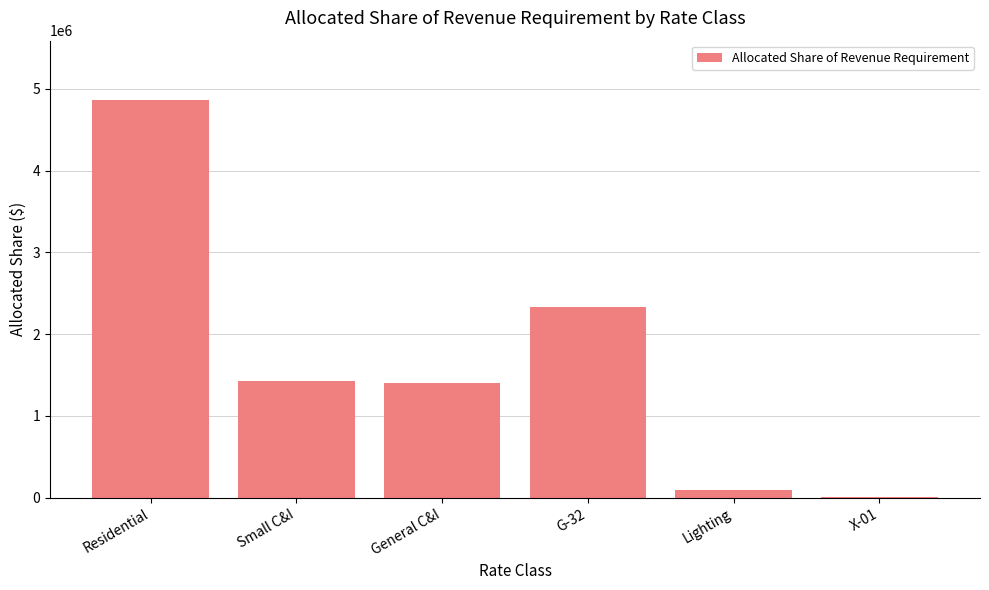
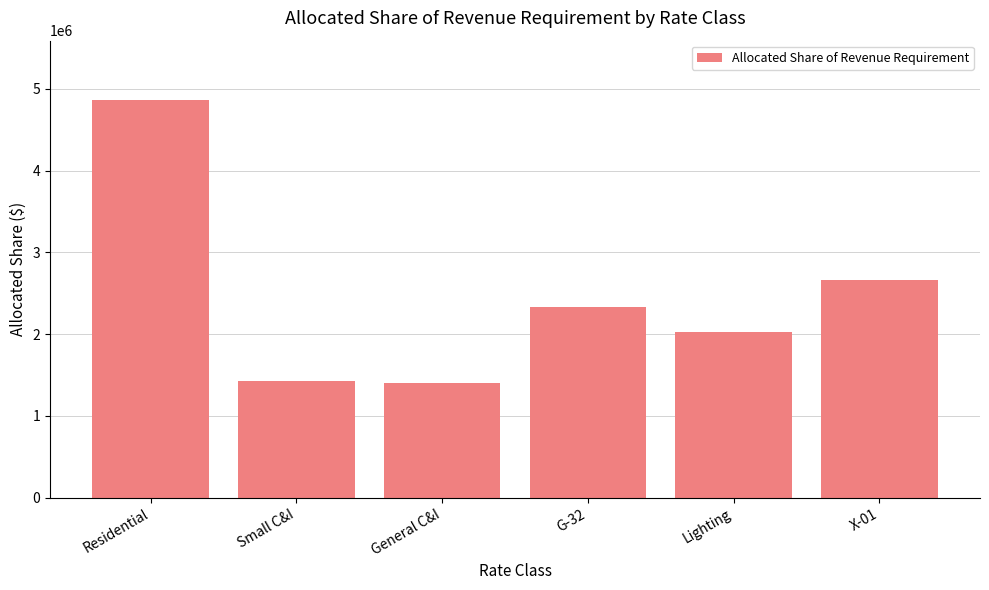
  {
    "Residential": 4900000,
    "Small C&I": 1400000,
    "General C&I": 1400000,
    "G-32": 2300000,
-   "Lighting": 100000,
-   "X-01": 0
+   "Lighting": 2000000,
+   "X-01": 2700000
  }
